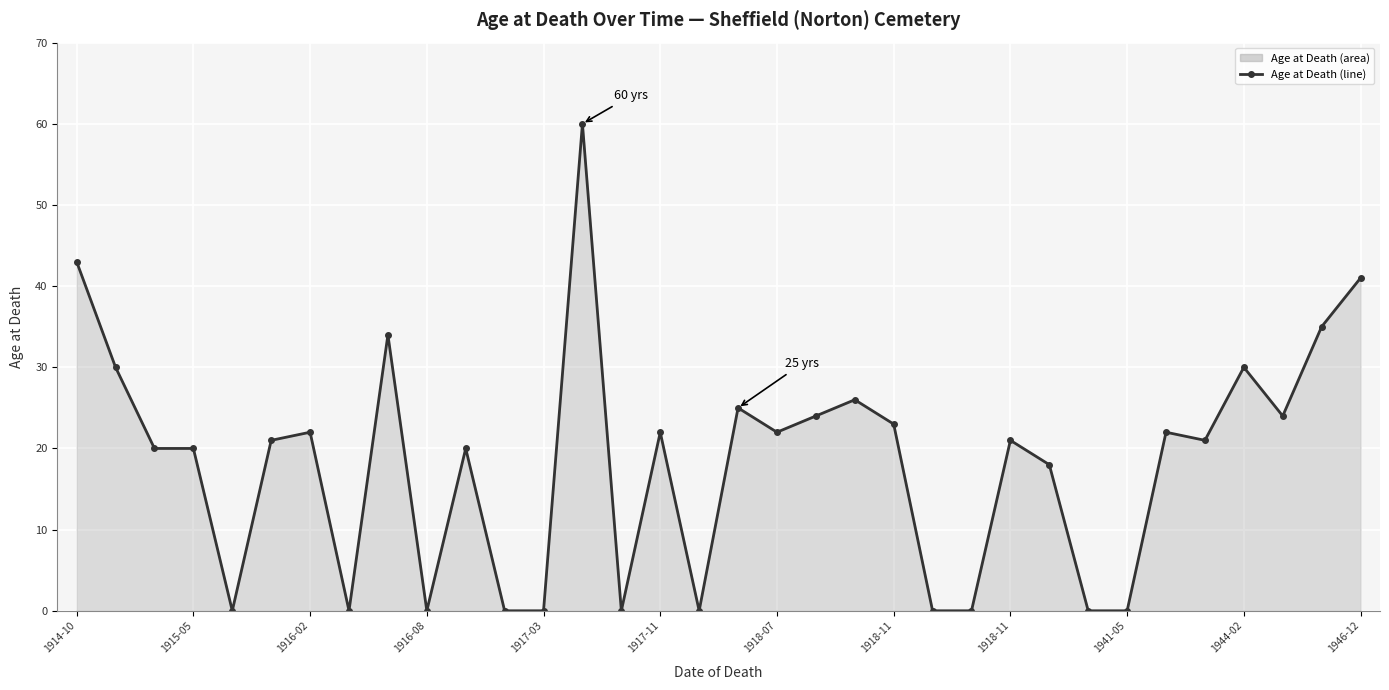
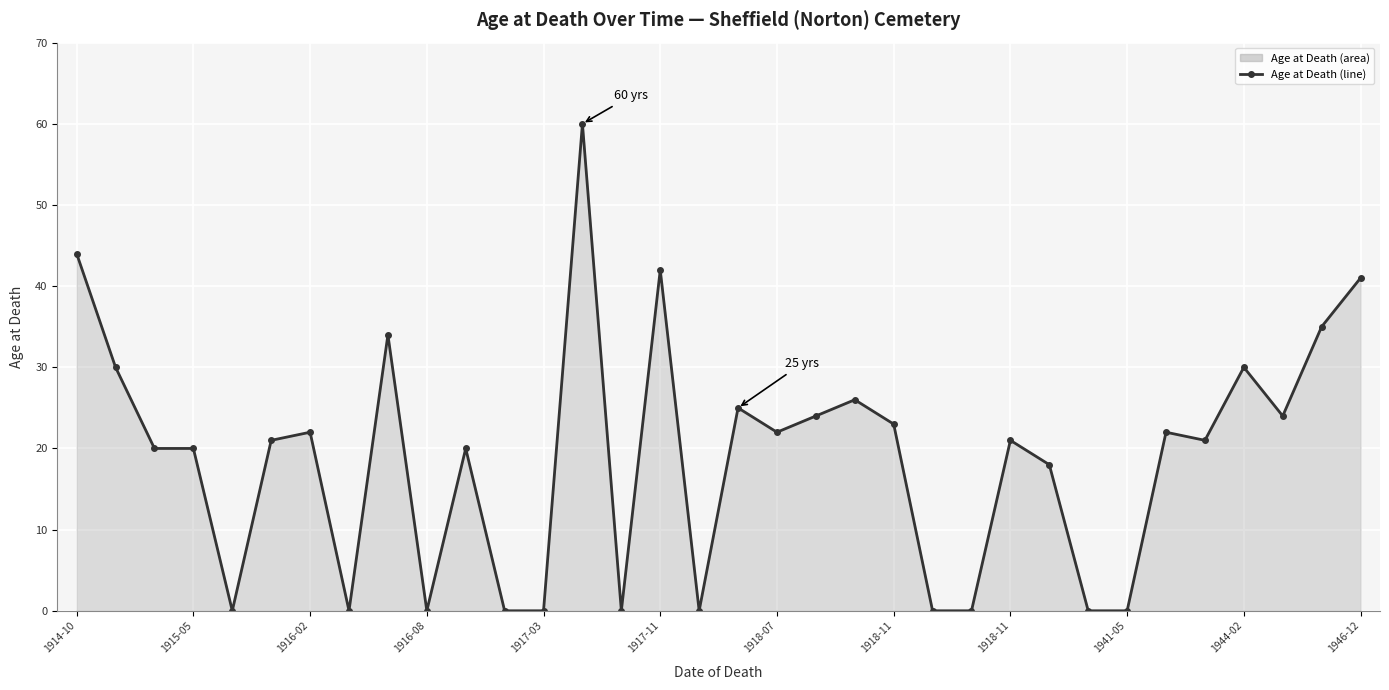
  {
-   "1914-10": 43,
+   "1914-10": 44,
    "1915-05": 20,
    "1916-02": 22,
    "1916-08": 0,
    "1917-03": 0,
-   "1917-11": 22,
+   "1917-11": 42,
    "1918-07": 22,
    "1941-05": 0,
    "1944-02": 30,
    "1946-12": 41
  }
